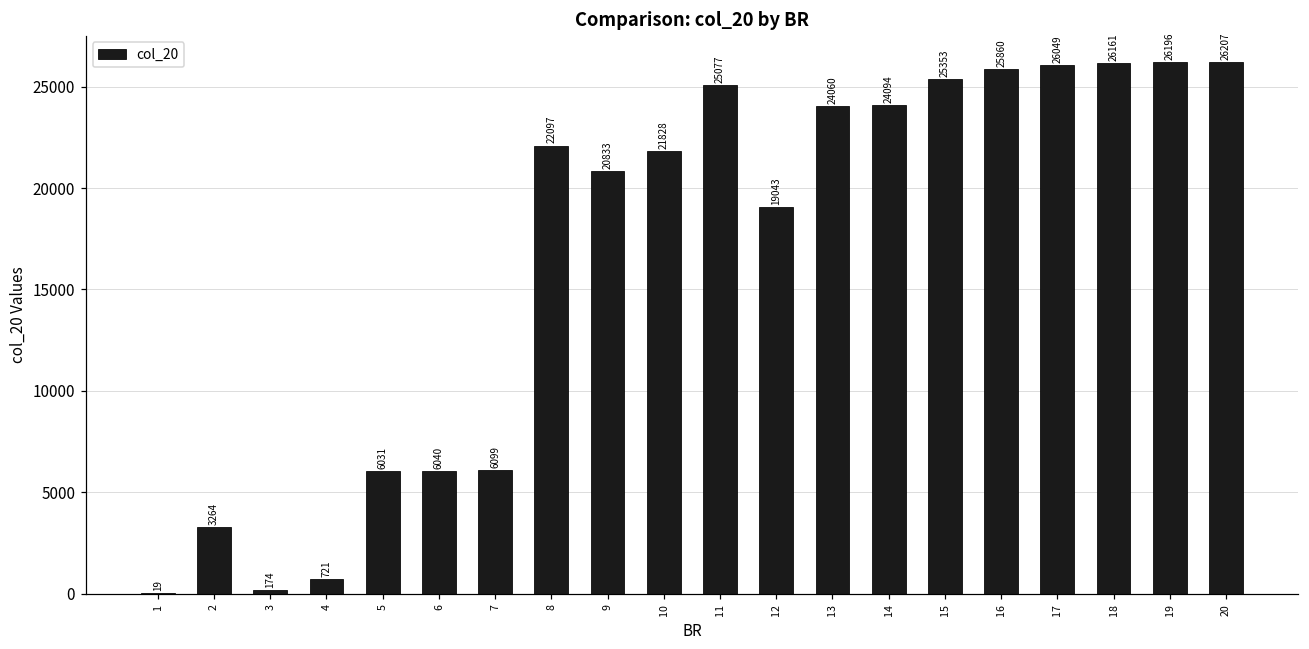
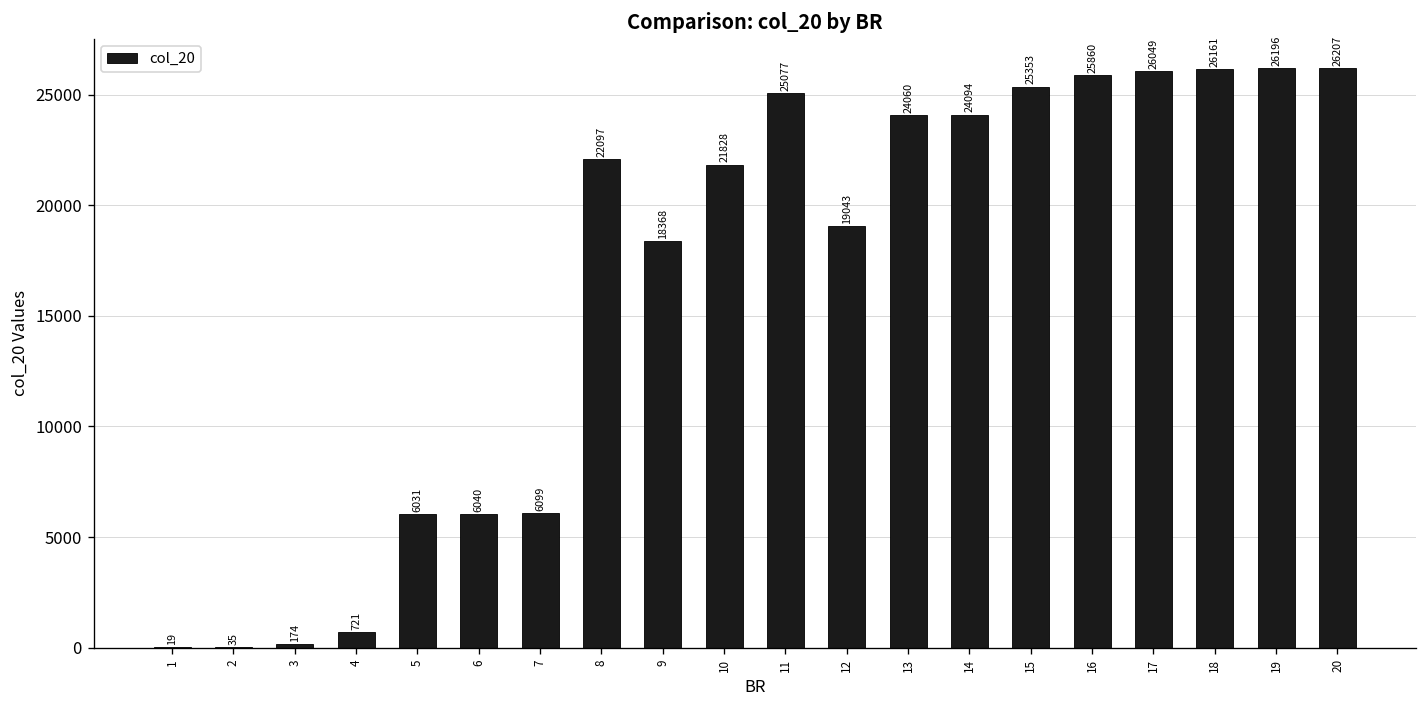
  {
    "1": 19,
-   "2": 3264,
+   "2": 35,
    "3": 174,
    "4": 721,
    "5": 6031,
    "6": 6040,
    "7": 6099,
    "8": 22097,
-   "9": 20833,
+   "9": 18368,
    "10": 21828,
    "11": 25077,
    "12": 19043,
    "13": 24060,
    "14": 24094,
    "15": 25353,
    "16": 25860,
    "17": 26049,
    "18": 26161,
    "19": 26196,
    "20": 26207
  }
